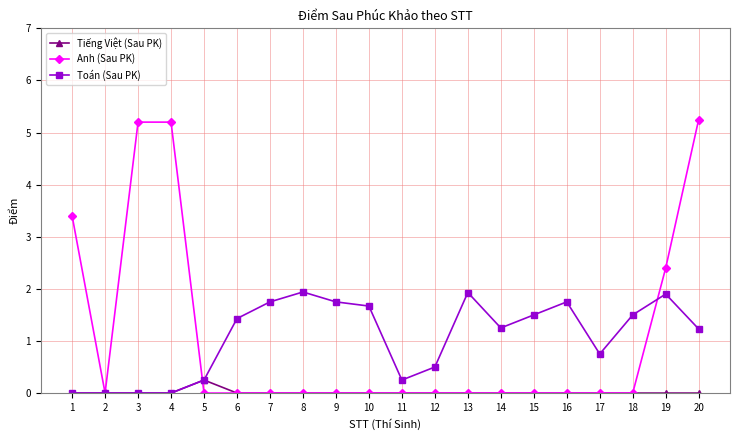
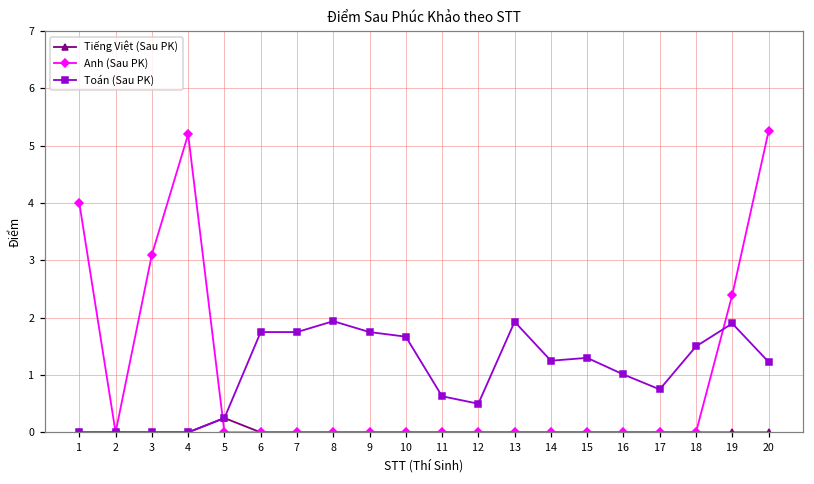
  {
    "Tiếng Việt (Sau PK)": {
      "19": 0.0,
      "20": 0.0
    },
    "Anh (Sau PK)": {
-     "1": 3.4,
-     "3": 5.2,
+     "1": 4.0,
+     "3": 3.1,
      "4": 5.2,
      "5": 0.0,
      "19": 2.4,
      "20": 5.3
    },
    "Toán (Sau PK)": {
-     "6": 1.4,
+     "6": 1.8,
      "7": 1.8,
      "8": 1.9,
      "9": 1.8,
      "10": 1.7,
-     "11": 0.3,
+     "11": 0.6,
      "12": 0.5,
      "13": 1.9,
      "14": 1.3,
-     "15": 1.5,
-     "16": 1.8,
+     "15": 1.3,
+     "16": 1.0,
      "17": 0.8,
      "18": 1.5,
      "19": 1.9,
      "20": 1.2
    }
  }
